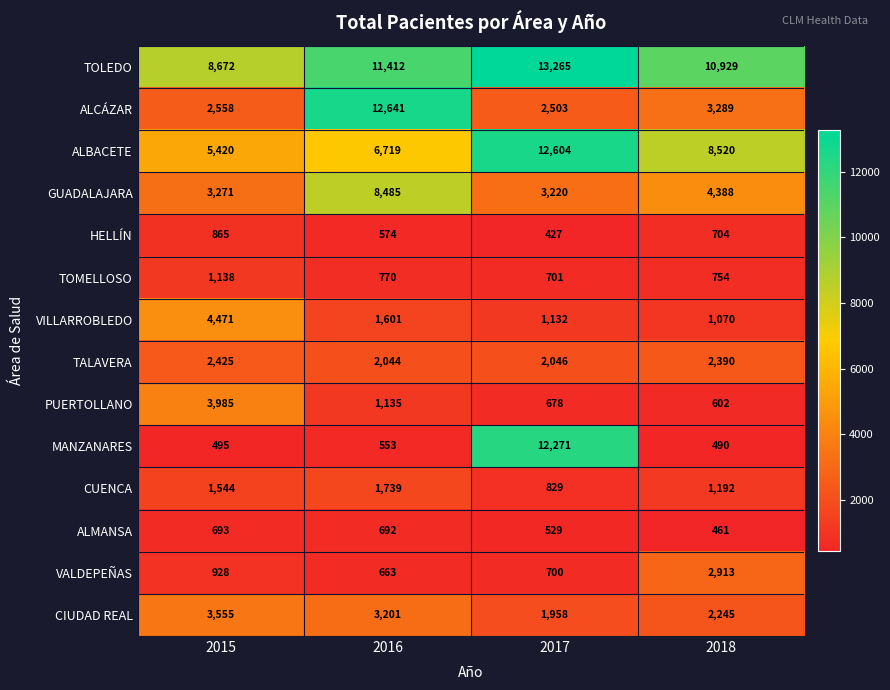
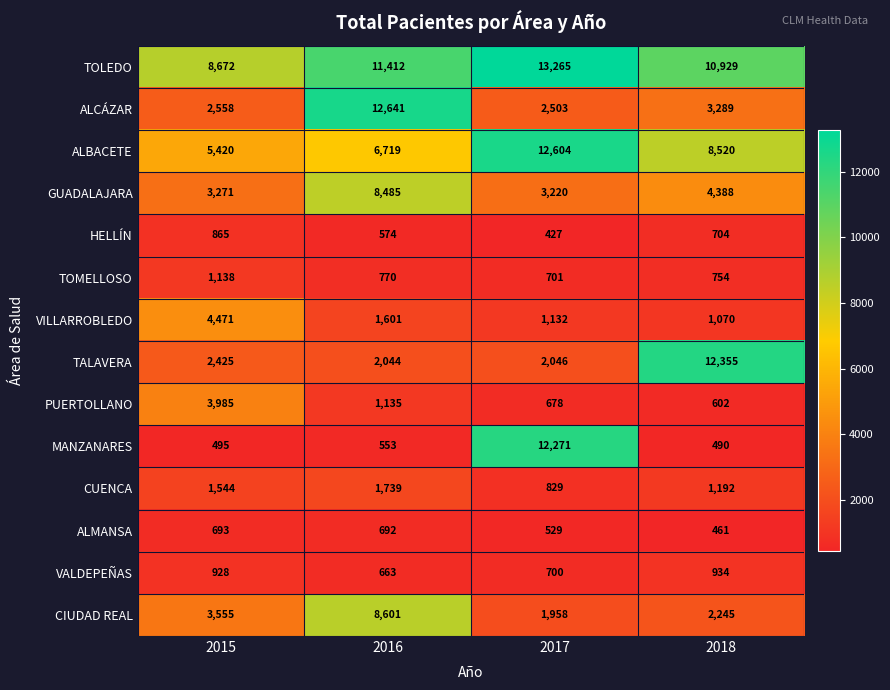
  {
    "TOLEDO": {
      "2015": "8,672",
      "2016": "11,412",
      "2017": "13,265",
      "2018": "10,929"
    },
    "ALCÁZAR": {
      "2015": "2,558",
      "2016": "12,641",
      "2017": "2,503",
      "2018": "3,289"
    },
    "ALBACETE": {
      "2015": "5,420",
      "2016": "6,719",
      "2017": "12,604",
      "2018": "8,520"
    },
    "GUADALAJARA": {
      "2015": "3,271",
      "2016": "8,485",
      "2017": "3,220",
      "2018": "4,388"
    },
    "HELLÍN": {
      "2015": "865",
      "2016": "574",
      "2017": "427",
      "2018": "704"
    },
    "TOMELLOSO": {
      "2015": "1,138",
      "2016": "770",
      "2017": "701",
      "2018": "754"
    },
    "VILLARROBLEDO": {
      "2015": "4,471",
      "2016": "1,601",
      "2017": "1,132",
      "2018": "1,070"
    },
    "TALAVERA": {
      "2015": "2,425",
      "2016": "2,044",
      "2017": "2,046",
-     "2018": "2,390"
+     "2018": "12,355"
    },
    "PUERTOLLANO": {
      "2015": "3,985",
      "2016": "1,135",
      "2017": "678",
      "2018": "602"
    },
    "MANZANARES": {
      "2015": "495",
      "2016": "553",
      "2017": "12,271",
      "2018": "490"
    },
    "CUENCA": {
      "2015": "1,544",
      "2016": "1,739",
      "2017": "829",
      "2018": "1,192"
    },
    "ALMANSA": {
      "2015": "693",
      "2016": "692",
      "2017": "529",
      "2018": "461"
    },
    "VALDEPEÑAS": {
      "2015": "928",
      "2016": "663",
      "2017": "700",
-     "2018": "2,913"
+     "2018": "934"
    },
    "CIUDAD REAL": {
      "2015": "3,555",
-     "2016": "3,201",
+     "2016": "8,601",
      "2017": "1,958",
      "2018": "2,245"
    }
  }
